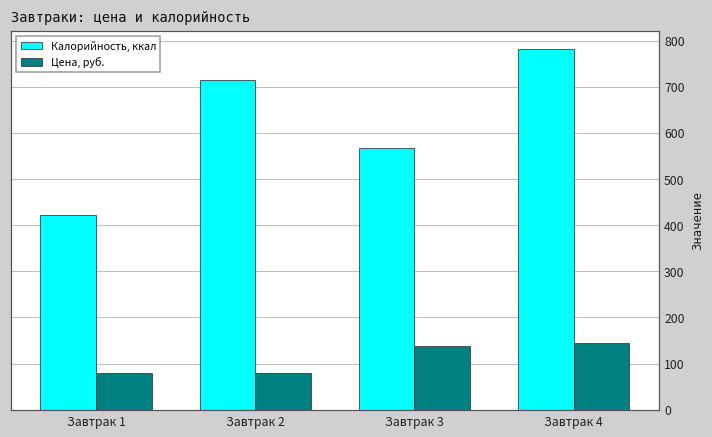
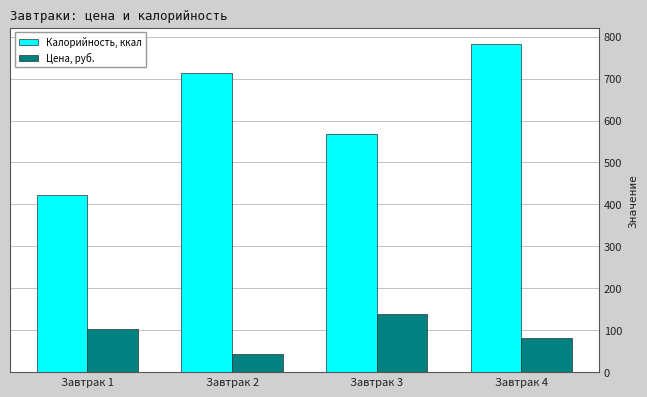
  {
    "Калорийность, ккал": {
      "Завтрак 1": 420,
      "Завтрак 2": 710,
      "Завтрак 3": 570,
      "Завтрак 4": 780
    },
    "Цена, руб.": {
-     "Завтрак 1": 80,
-     "Завтрак 2": 80,
+     "Завтрак 1": 100,
+     "Завтрак 2": 40,
      "Завтрак 3": 140,
-     "Завтрак 4": 140
+     "Завтрак 4": 80
    }
  }
